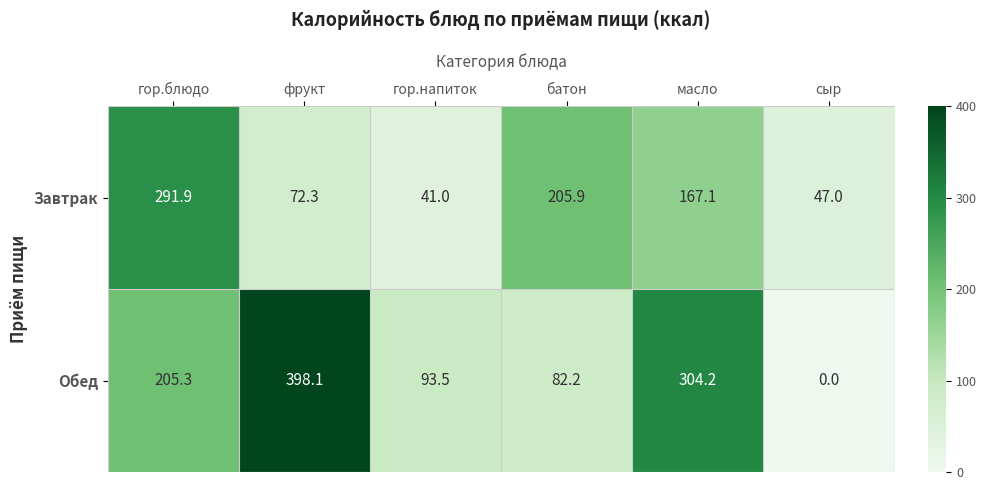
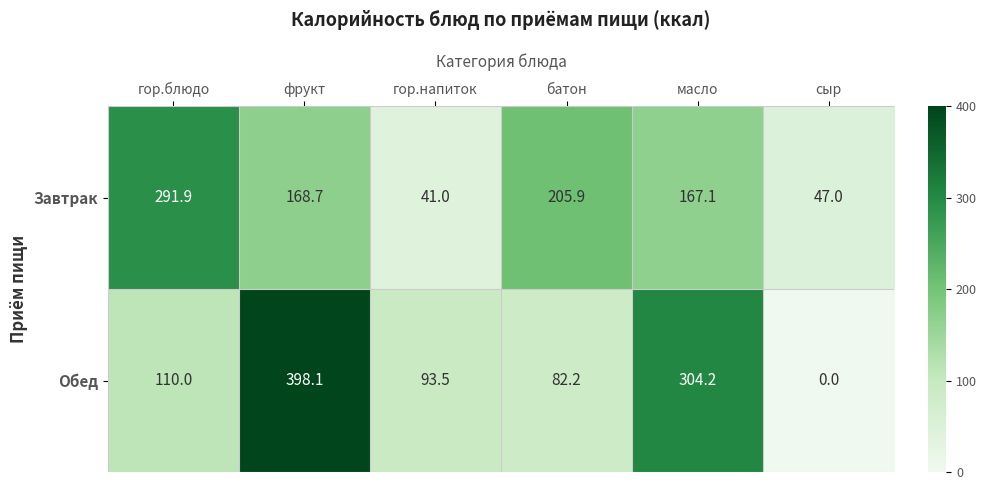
  {
    "Завтрак": {
      "гор.блюдо": 291.9,
-     "фрукт": 72.3,
+     "фрукт": 168.7,
      "гор.напиток": 41.0,
      "батон": 205.9,
      "масло": 167.1,
      "сыр": 47.0
    },
    "Обед": {
-     "гор.блюдо": 205.3,
+     "гор.блюдо": 110.0,
      "фрукт": 398.1,
      "гор.напиток": 93.5,
      "батон": 82.2,
      "масло": 304.2,
      "сыр": 0.0
    }
  }
